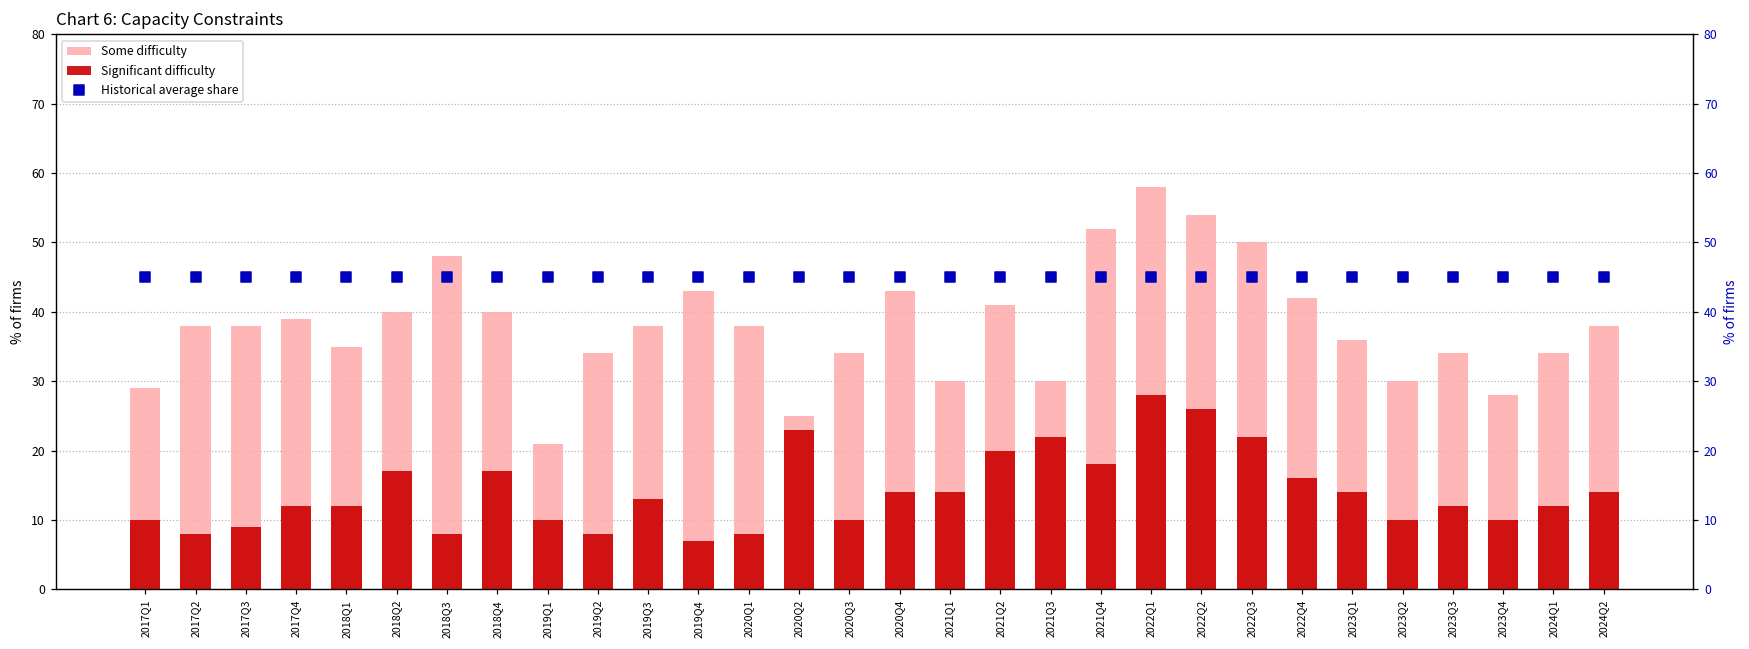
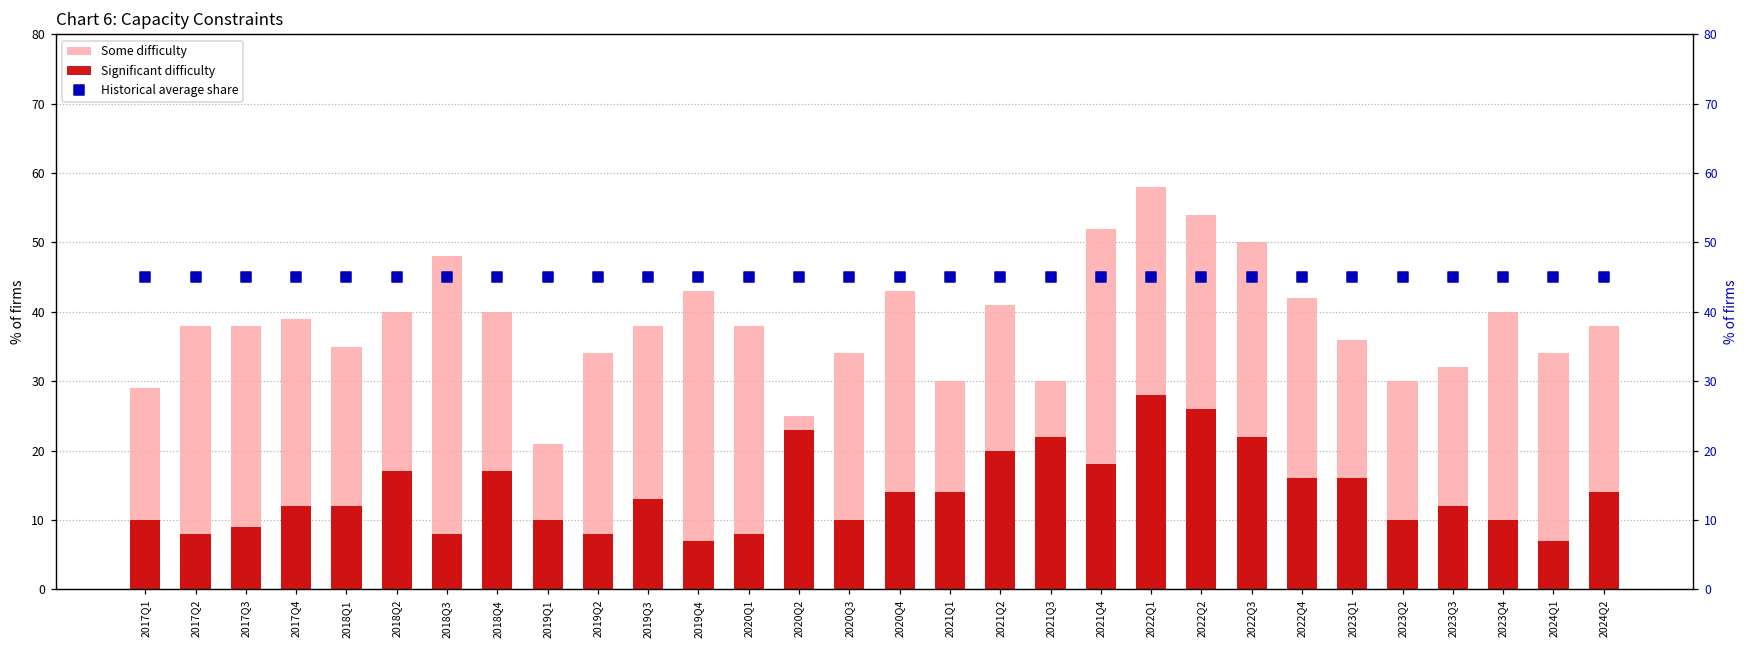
  {
    "Some difficulty": {
      "2017Q1": 29,
      "2017Q2": 38,
      "2017Q3": 38,
      "2017Q4": 39,
      "2018Q1": 35,
      "2018Q2": 40,
      "2018Q3": 48,
      "2018Q4": 40,
      "2019Q1": 21,
      "2019Q2": 34,
      "2019Q3": 38,
      "2019Q4": 43,
      "2020Q1": 38,
      "2020Q2": 25,
      "2020Q3": 34,
      "2020Q4": 43,
      "2021Q1": 30,
      "2021Q2": 41,
      "2021Q3": 30,
      "2021Q4": 52,
      "2022Q1": 58,
      "2022Q2": 54,
      "2022Q3": 50,
      "2022Q4": 42,
      "2023Q1": 36,
      "2023Q2": 30,
-     "2023Q3": 34,
-     "2023Q4": 28,
+     "2023Q3": 32,
+     "2023Q4": 40,
      "2024Q1": 34,
      "2024Q2": 38
    },
    "Significant difficulty": {
-     "2023Q1": 14,
-     "2024Q1": 12
+     "2023Q1": 16,
+     "2024Q1": 7
    }
  }
